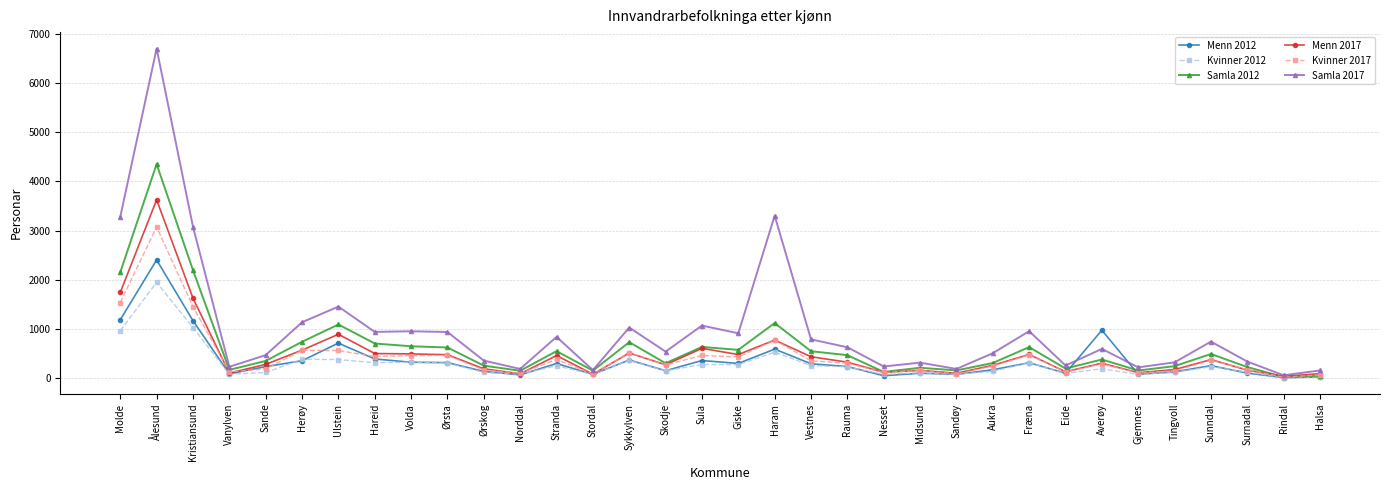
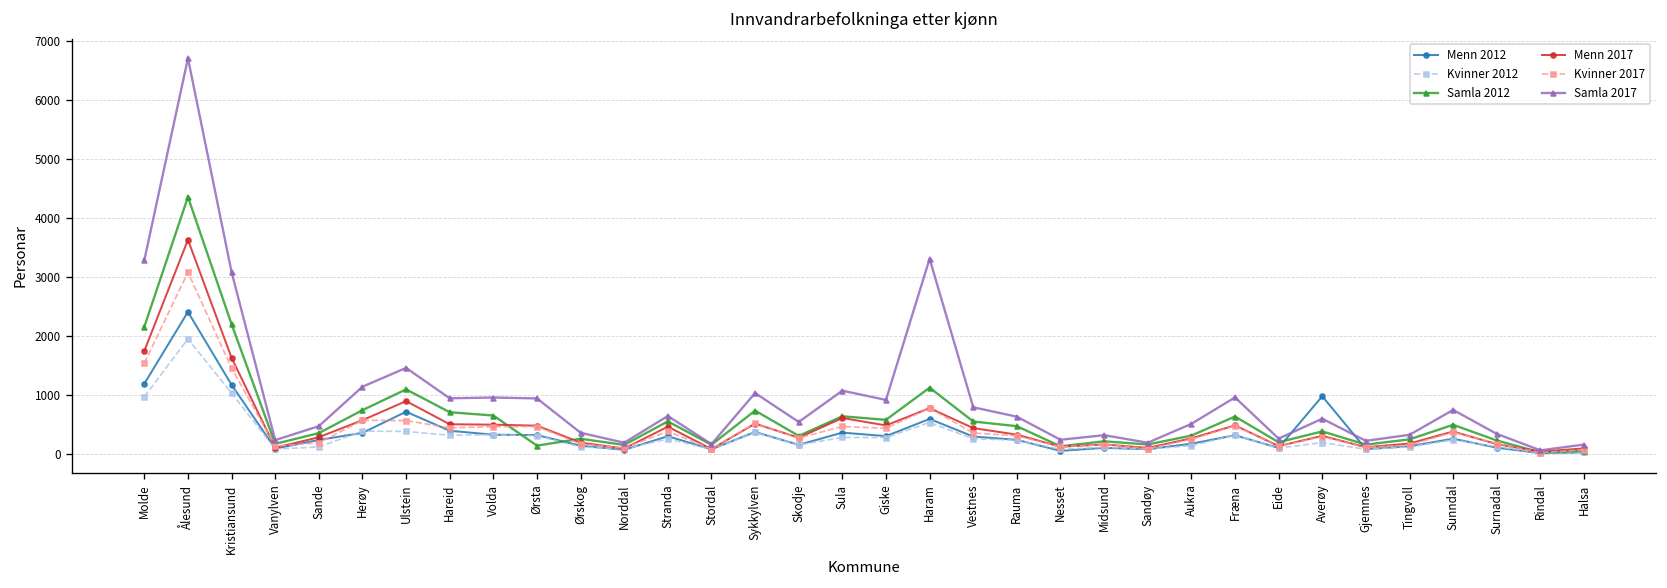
  {
    "Menn 2012": {
      "Molde": 1200,
      "Ålesund": 2400,
      "Kristiansund": 1200,
      "Ulstein": 700,
      "Sula": 400,
      "Haram": 600,
      "Averøy": 1000
    },
    "Kvinner 2012": {
      "Molde": 1000,
      "Ålesund": 1900,
      "Kristiansund": 1000,
      "Sande": 100,
      "Ulstein": 400,
      "Hareid": 300,
      "Sula": 300,
      "Haram": 500,
      "Averøy": 200
    },
    "Samla 2012": {
      "Molde": 2200,
      "Ålesund": 4400,
      "Kristiansund": 2200,
      "Sande": 400,
      "Herøy": 700,
      "Ulstein": 1100,
      "Hareid": 700,
      "Volda": 600,
-     "Ørsta": 600,
+     "Ørsta": 100,
      "Ørskog": 300,
      "Stranda": 600,
      "Sykkylven": 700,
      "Giske": 600,
      "Haram": 1100,
      "Vestnes": 500,
      "Rauma": 500,
      "Midsund": 200,
      "Fræna": 600,
      "Eide": 200,
      "Averøy": 400,
      "Tingvoll": 200,
      "Sunndal": 500
    },
    "Menn 2017": {
      "Molde": 1700,
      "Ålesund": 3600,
      "Kristiansund": 1600,
      "Ulstein": 900,
      "Hareid": 500,
      "Stranda": 500,
      "Vestnes": 400
    },
    "Kvinner 2017": {
      "Molde": 1500,
      "Ålesund": 3100,
      "Kristiansund": 1500,
      "Ulstein": 600,
      "Stranda": 400,
      "Sula": 500,
      "Vestnes": 400
    },
    "Samla 2017": {
      "Molde": 3300,
      "Ålesund": 6700,
      "Kristiansund": 3100,
      "Vanylven": 200,
      "Sande": 500,
      "Herøy": 1100,
      "Ulstein": 1500,
      "Hareid": 900,
      "Volda": 1000,
      "Ørsta": 900,
      "Ørskog": 400,
-     "Stranda": 800,
+     "Stranda": 600,
      "Sykkylven": 1000,
      "Skodje": 500,
      "Sula": 1100,
      "Giske": 900,
      "Haram": 3300,
      "Vestnes": 800,
      "Rauma": 600,
      "Nesset": 200,
      "Midsund": 300,
      "Aukra": 500,
      "Fræna": 1000,
      "Eide": 300,
      "Averøy": 600,
      "Gjemnes": 200,
      "Tingvoll": 300,
      "Sunndal": 700,
      "Surnadal": 300,
      "Halsa": 200
    }
  }
